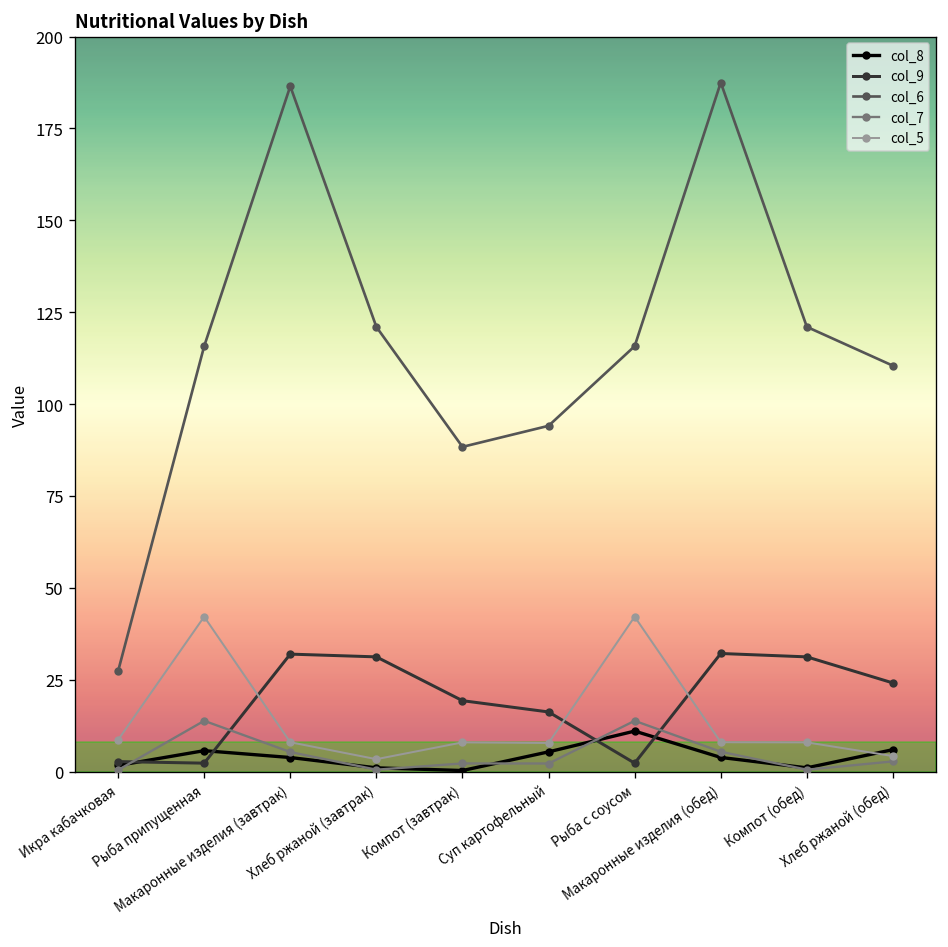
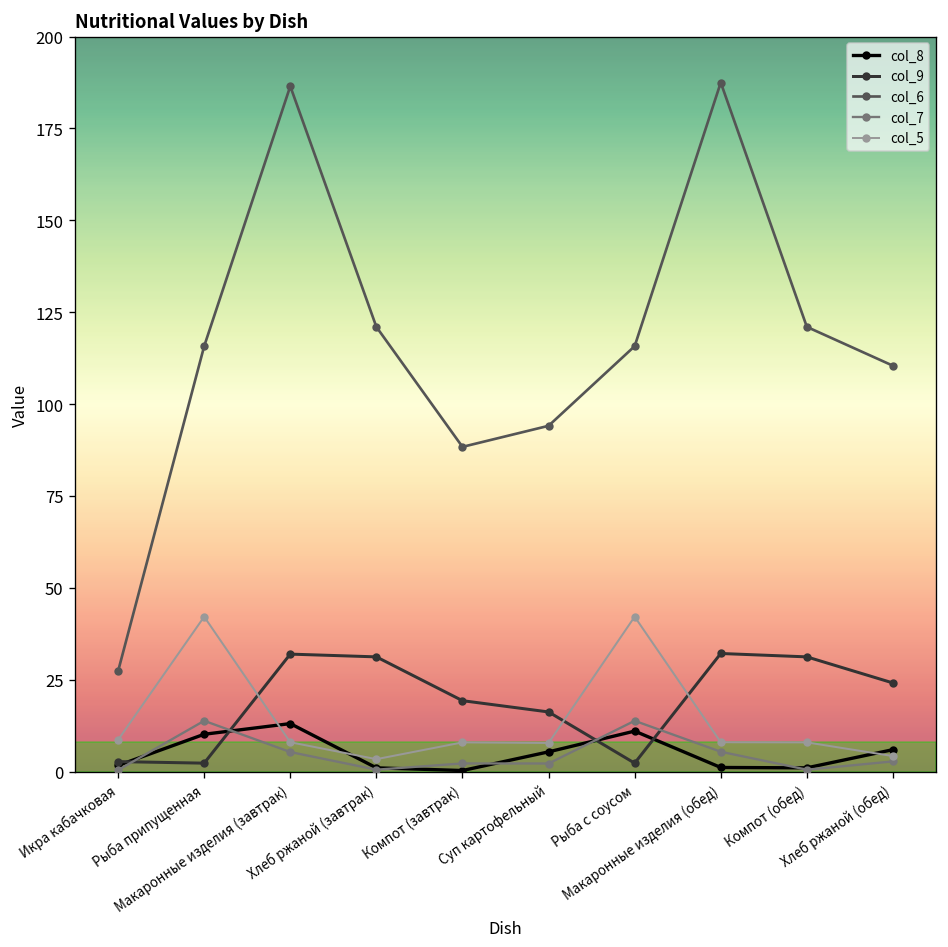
  {
    "col_8": {
      "Икра кабачковая": 2,
-     "Рыба припущенная": 6,
-     "Макаронные изделия (завтрак)": 4,
+     "Рыба припущенная": 10,
+     "Макаронные изделия (завтрак)": 13,
      "Компот (завтрак)": 0,
      "Суп картофельный": 5,
      "Рыба с соусом": 11,
-     "Макаронные изделия (обед)": 4,
+     "Макаронные изделия (обед)": 1,
      "Хлеб ржаной (обед)": 6
    }
  }
